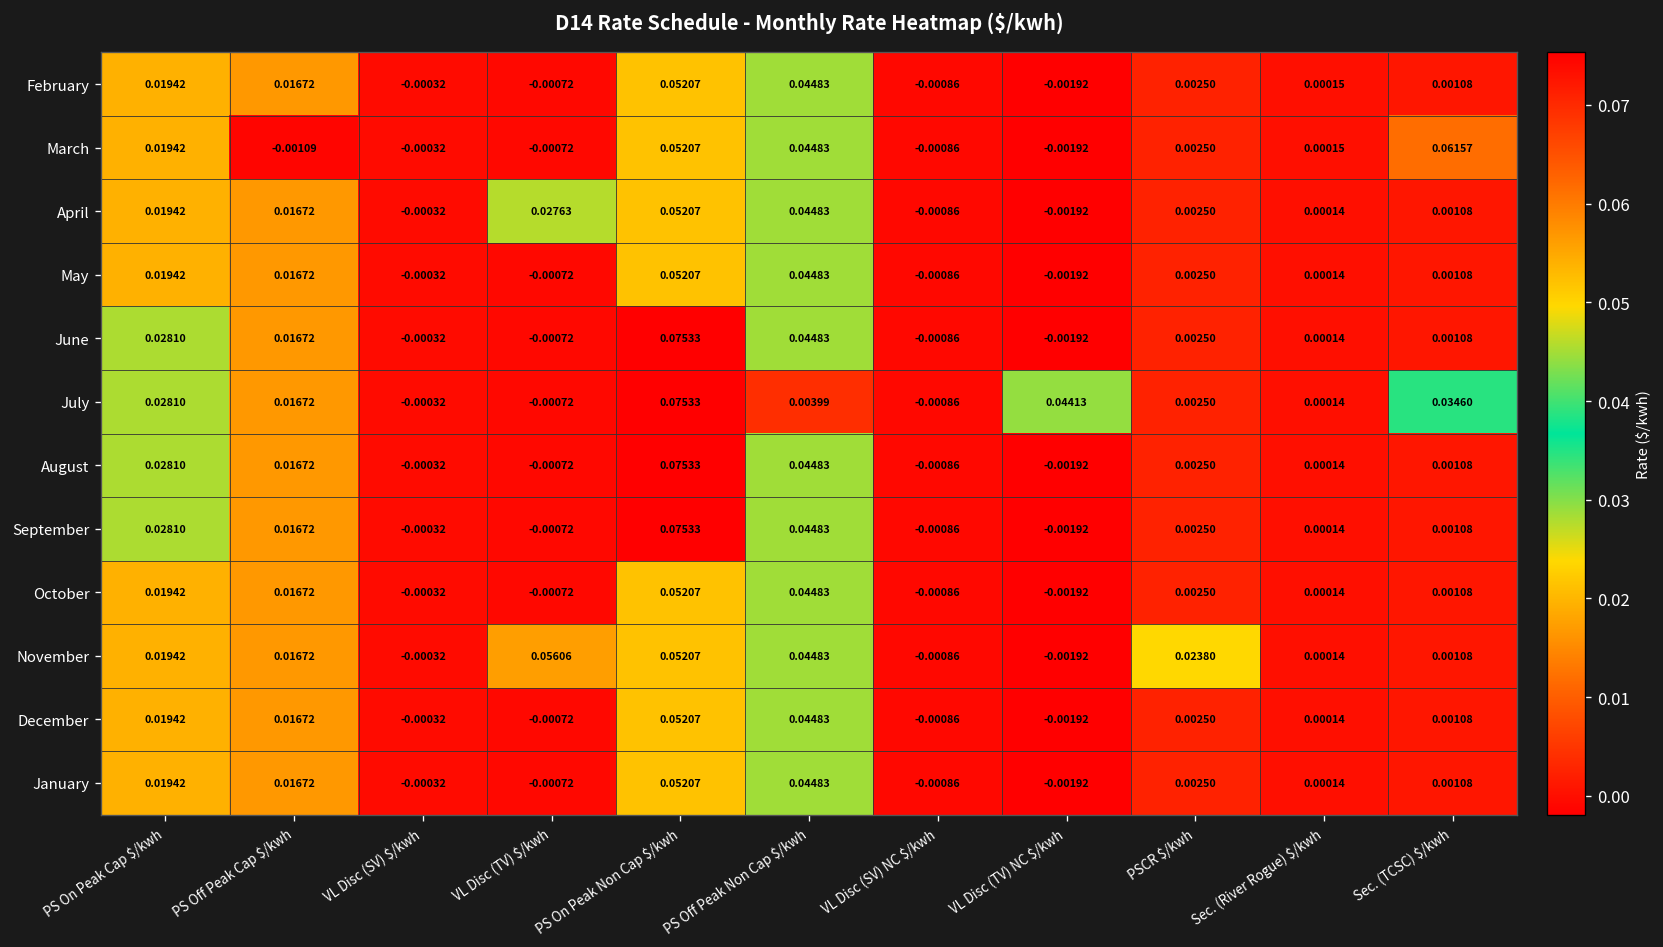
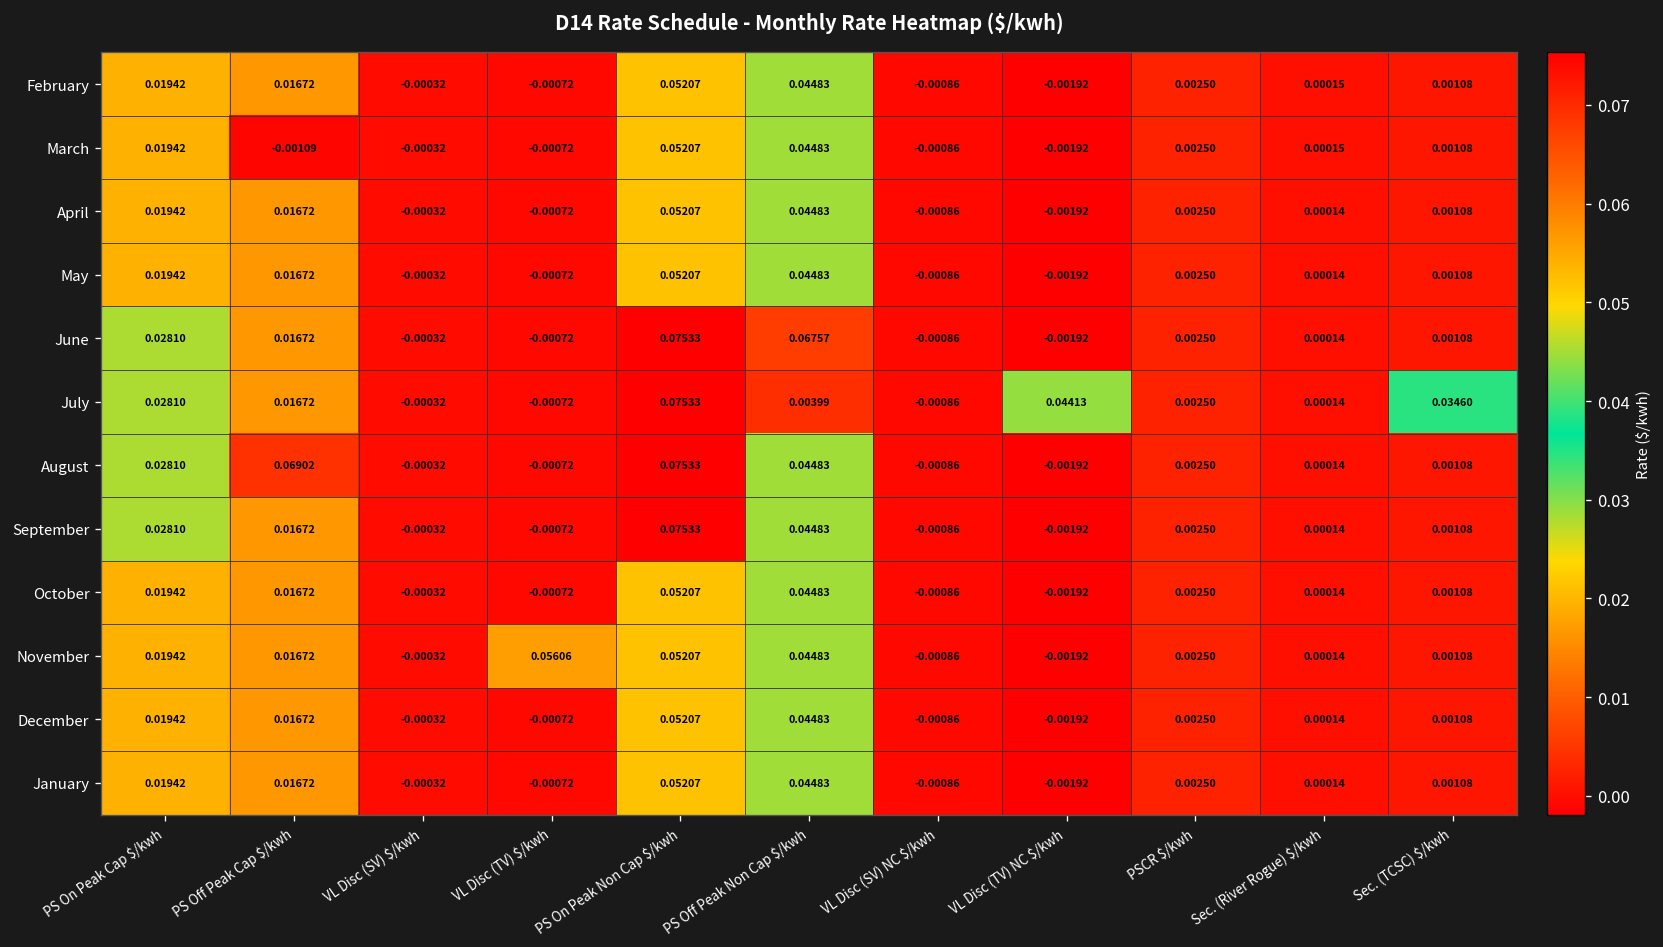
  {
    "February": {
      "PS On Peak Cap $/kwh": 0.01942,
      "PS Off Peak Cap $/kwh": 0.01672,
      "VL Disc (SV) $/kwh": -0.00032,
      "VL Disc (TV) $/kwh": -0.00072,
      "PS On Peak Non Cap $/kwh": 0.05207,
      "PS Off Peak Non Cap $/kwh": 0.04483,
      "VL Disc (SV) NC $/kwh": -0.00086,
      "VL Disc (TV) NC $/kwh": -0.00192,
      "PSCR $/kwh": 0.00250,
      "Sec. (River Rogue) $/kwh": 0.00015,
      "Sec. (TCSC) $/kwh": 0.00108
    },
    "March": {
      "PS On Peak Cap $/kwh": 0.01942,
      "PS Off Peak Cap $/kwh": -0.00109,
      "VL Disc (SV) $/kwh": -0.00032,
      "VL Disc (TV) $/kwh": -0.00072,
      "PS On Peak Non Cap $/kwh": 0.05207,
      "PS Off Peak Non Cap $/kwh": 0.04483,
      "VL Disc (SV) NC $/kwh": -0.00086,
      "VL Disc (TV) NC $/kwh": -0.00192,
      "PSCR $/kwh": 0.00250,
      "Sec. (River Rogue) $/kwh": 0.00015,
-     "Sec. (TCSC) $/kwh": 0.06157
+     "Sec. (TCSC) $/kwh": 0.00108
    },
    "April": {
      "PS On Peak Cap $/kwh": 0.01942,
      "PS Off Peak Cap $/kwh": 0.01672,
      "VL Disc (SV) $/kwh": -0.00032,
-     "VL Disc (TV) $/kwh": 0.02763,
+     "VL Disc (TV) $/kwh": -0.00072,
      "PS On Peak Non Cap $/kwh": 0.05207,
      "PS Off Peak Non Cap $/kwh": 0.04483,
      "VL Disc (SV) NC $/kwh": -0.00086,
      "VL Disc (TV) NC $/kwh": -0.00192,
      "PSCR $/kwh": 0.00250,
      "Sec. (River Rogue) $/kwh": 0.00014,
      "Sec. (TCSC) $/kwh": 0.00108
    },
    "May": {
      "PS On Peak Cap $/kwh": 0.01942,
      "PS Off Peak Cap $/kwh": 0.01672,
      "VL Disc (SV) $/kwh": -0.00032,
      "VL Disc (TV) $/kwh": -0.00072,
      "PS On Peak Non Cap $/kwh": 0.05207,
      "PS Off Peak Non Cap $/kwh": 0.04483,
      "VL Disc (SV) NC $/kwh": -0.00086,
      "VL Disc (TV) NC $/kwh": -0.00192,
      "PSCR $/kwh": 0.00250,
      "Sec. (River Rogue) $/kwh": 0.00014,
      "Sec. (TCSC) $/kwh": 0.00108
    },
    "June": {
      "PS On Peak Cap $/kwh": 0.02810,
      "PS Off Peak Cap $/kwh": 0.01672,
      "VL Disc (SV) $/kwh": -0.00032,
      "VL Disc (TV) $/kwh": -0.00072,
      "PS On Peak Non Cap $/kwh": 0.07533,
-     "PS Off Peak Non Cap $/kwh": 0.04483,
+     "PS Off Peak Non Cap $/kwh": 0.06757,
      "VL Disc (SV) NC $/kwh": -0.00086,
      "VL Disc (TV) NC $/kwh": -0.00192,
      "PSCR $/kwh": 0.00250,
      "Sec. (River Rogue) $/kwh": 0.00014,
      "Sec. (TCSC) $/kwh": 0.00108
    },
    "July": {
      "PS On Peak Cap $/kwh": 0.02810,
      "PS Off Peak Cap $/kwh": 0.01672,
      "VL Disc (SV) $/kwh": -0.00032,
      "VL Disc (TV) $/kwh": -0.00072,
      "PS On Peak Non Cap $/kwh": 0.07533,
      "PS Off Peak Non Cap $/kwh": 0.00399,
      "VL Disc (SV) NC $/kwh": -0.00086,
      "VL Disc (TV) NC $/kwh": 0.04413,
      "PSCR $/kwh": 0.00250,
      "Sec. (River Rogue) $/kwh": 0.00014,
      "Sec. (TCSC) $/kwh": 0.03460
    },
    "August": {
      "PS On Peak Cap $/kwh": 0.02810,
-     "PS Off Peak Cap $/kwh": 0.01672,
+     "PS Off Peak Cap $/kwh": 0.06902,
      "VL Disc (SV) $/kwh": -0.00032,
      "VL Disc (TV) $/kwh": -0.00072,
      "PS On Peak Non Cap $/kwh": 0.07533,
      "PS Off Peak Non Cap $/kwh": 0.04483,
      "VL Disc (SV) NC $/kwh": -0.00086,
      "VL Disc (TV) NC $/kwh": -0.00192,
      "PSCR $/kwh": 0.00250,
      "Sec. (River Rogue) $/kwh": 0.00014,
      "Sec. (TCSC) $/kwh": 0.00108
    },
    "September": {
      "PS On Peak Cap $/kwh": 0.02810,
      "PS Off Peak Cap $/kwh": 0.01672,
      "VL Disc (SV) $/kwh": -0.00032,
      "VL Disc (TV) $/kwh": -0.00072,
      "PS On Peak Non Cap $/kwh": 0.07533,
      "PS Off Peak Non Cap $/kwh": 0.04483,
      "VL Disc (SV) NC $/kwh": -0.00086,
      "VL Disc (TV) NC $/kwh": -0.00192,
      "PSCR $/kwh": 0.00250,
      "Sec. (River Rogue) $/kwh": 0.00014,
      "Sec. (TCSC) $/kwh": 0.00108
    },
    "October": {
      "PS On Peak Cap $/kwh": 0.01942,
      "PS Off Peak Cap $/kwh": 0.01672,
      "VL Disc (SV) $/kwh": -0.00032,
      "VL Disc (TV) $/kwh": -0.00072,
      "PS On Peak Non Cap $/kwh": 0.05207,
      "PS Off Peak Non Cap $/kwh": 0.04483,
      "VL Disc (SV) NC $/kwh": -0.00086,
      "VL Disc (TV) NC $/kwh": -0.00192,
      "PSCR $/kwh": 0.00250,
      "Sec. (River Rogue) $/kwh": 0.00014,
      "Sec. (TCSC) $/kwh": 0.00108
    },
    "November": {
      "PS On Peak Cap $/kwh": 0.01942,
      "PS Off Peak Cap $/kwh": 0.01672,
      "VL Disc (SV) $/kwh": -0.00032,
      "VL Disc (TV) $/kwh": 0.05606,
      "PS On Peak Non Cap $/kwh": 0.05207,
      "PS Off Peak Non Cap $/kwh": 0.04483,
      "VL Disc (SV) NC $/kwh": -0.00086,
      "VL Disc (TV) NC $/kwh": -0.00192,
-     "PSCR $/kwh": 0.02380,
+     "PSCR $/kwh": 0.00250,
      "Sec. (River Rogue) $/kwh": 0.00014,
      "Sec. (TCSC) $/kwh": 0.00108
    },
    "December": {
      "PS On Peak Cap $/kwh": 0.01942,
      "PS Off Peak Cap $/kwh": 0.01672,
      "VL Disc (SV) $/kwh": -0.00032,
      "VL Disc (TV) $/kwh": -0.00072,
      "PS On Peak Non Cap $/kwh": 0.05207,
      "PS Off Peak Non Cap $/kwh": 0.04483,
      "VL Disc (SV) NC $/kwh": -0.00086,
      "VL Disc (TV) NC $/kwh": -0.00192,
      "PSCR $/kwh": 0.00250,
      "Sec. (River Rogue) $/kwh": 0.00014,
      "Sec. (TCSC) $/kwh": 0.00108
    },
    "January": {
      "PS On Peak Cap $/kwh": 0.01942,
      "PS Off Peak Cap $/kwh": 0.01672,
      "VL Disc (SV) $/kwh": -0.00032,
      "VL Disc (TV) $/kwh": -0.00072,
      "PS On Peak Non Cap $/kwh": 0.05207,
      "PS Off Peak Non Cap $/kwh": 0.04483,
      "VL Disc (SV) NC $/kwh": -0.00086,
      "VL Disc (TV) NC $/kwh": -0.00192,
      "PSCR $/kwh": 0.00250,
      "Sec. (River Rogue) $/kwh": 0.00014,
      "Sec. (TCSC) $/kwh": 0.00108
    }
  }
